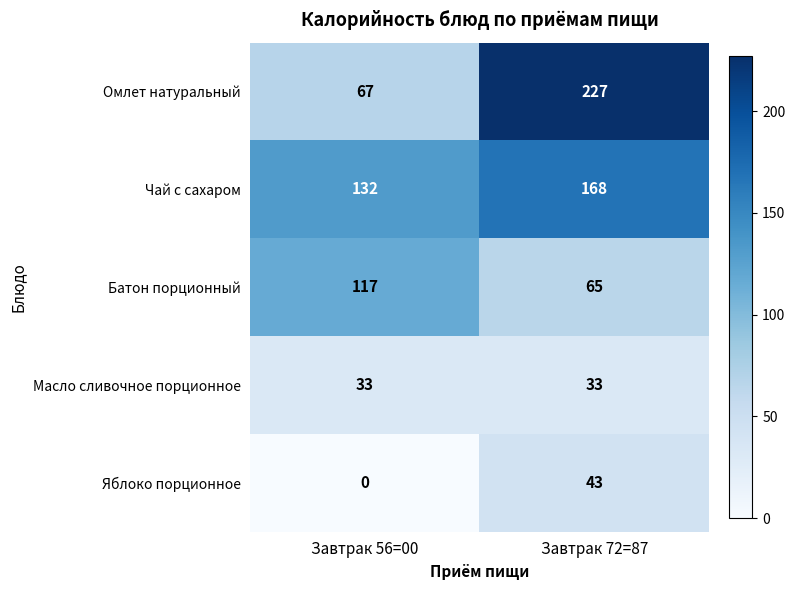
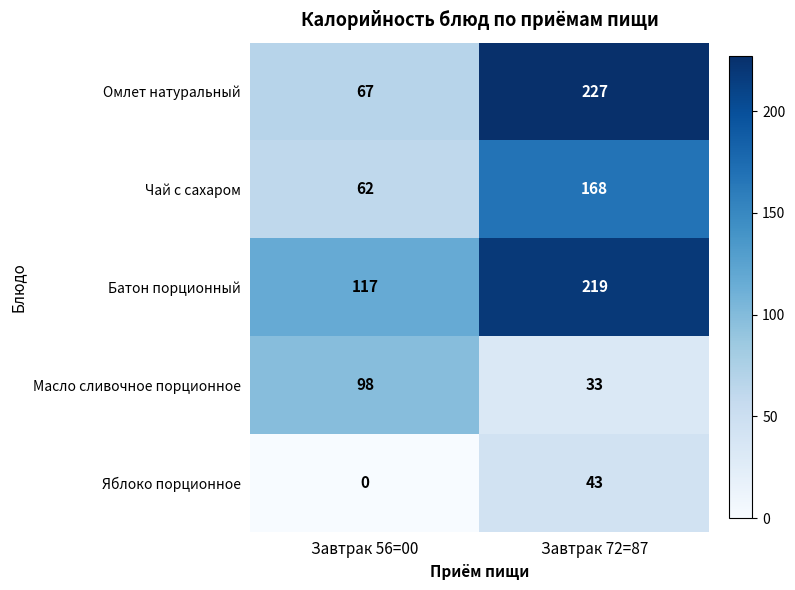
  {
    "Омлет натуральный": {
      "Завтрак 56=00": 67,
      "Завтрак 72=87": 227
    },
    "Чай с сахаром": {
-     "Завтрак 56=00": 132,
+     "Завтрак 56=00": 62,
      "Завтрак 72=87": 168
    },
    "Батон порционный": {
      "Завтрак 56=00": 117,
-     "Завтрак 72=87": 65
+     "Завтрак 72=87": 219
    },
    "Масло сливочное порционное": {
-     "Завтрак 56=00": 33,
+     "Завтрак 56=00": 98,
      "Завтрак 72=87": 33
    },
    "Яблоко порционное": {
      "Завтрак 56=00": 0,
      "Завтрак 72=87": 43
    }
  }
